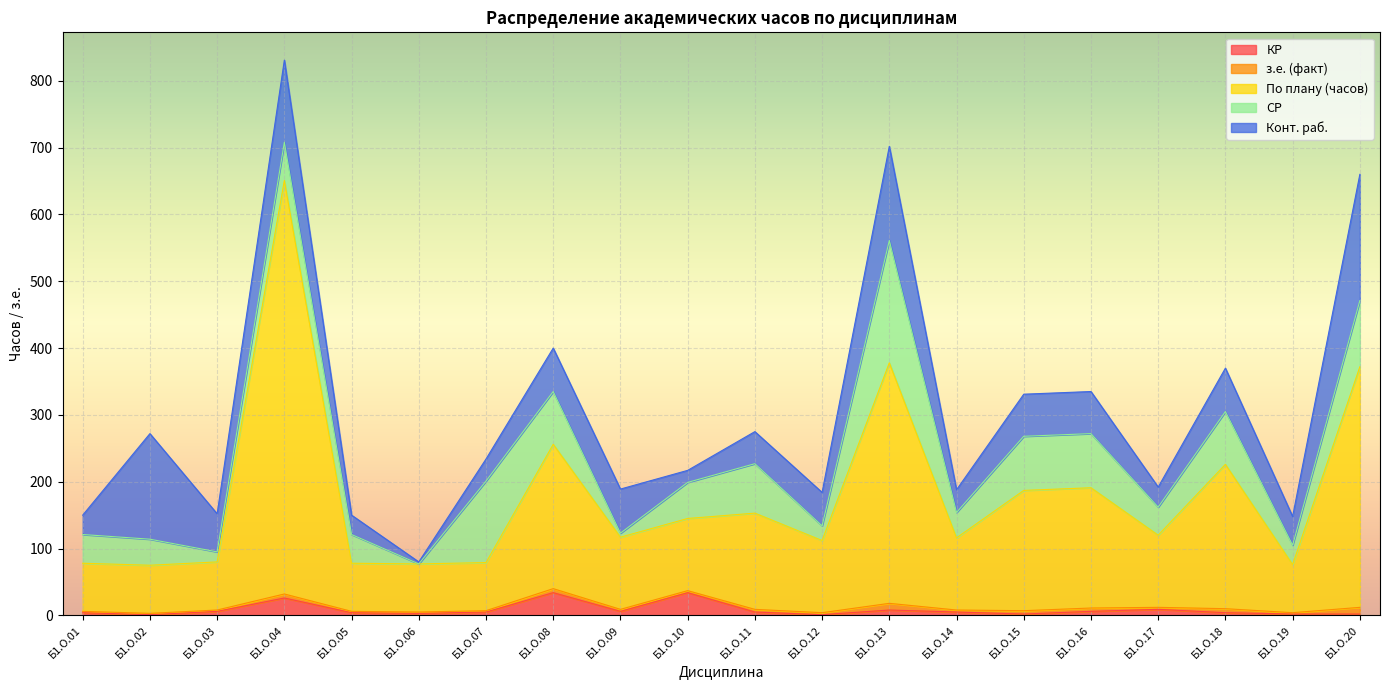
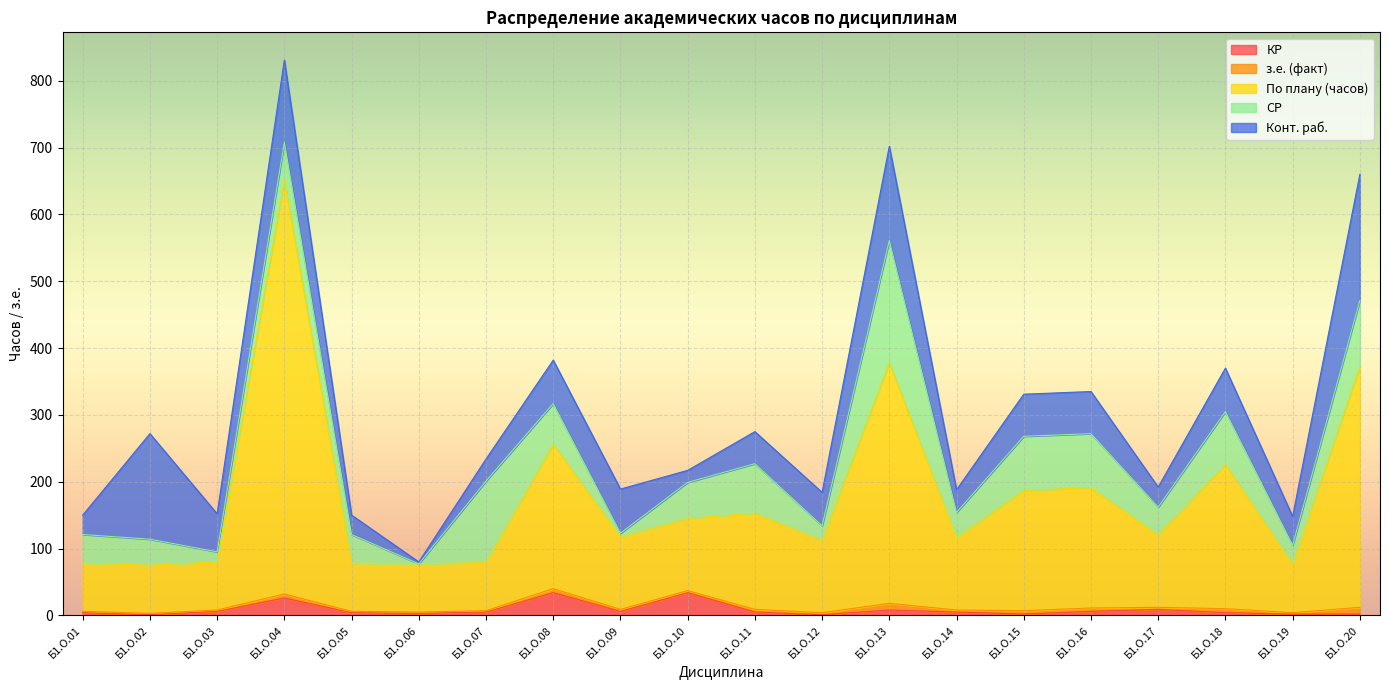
  {
    "КР": {
      "Б1.О.04": 30,
      "Б1.О.08": 30,
      "Б1.О.11": 10,
      "Б1.О.13": 10,
      "Б1.О.15": 0,
      "Б1.О.16": 10,
      "Б1.О.18": 0,
      "Б1.О.20": 0
    },
    "з.е. (факт)": {
      "Б1.О.04": 10,
      "Б1.О.08": 10,
      "Б1.О.11": 0,
      "Б1.О.13": 10,
      "Б1.О.15": 10,
      "Б1.О.16": 10,
      "Б1.О.18": 10,
      "Б1.О.20": 10
    },
    "По плану (часов)": {
      "Б1.О.01": 70,
      "Б1.О.02": 70,
      "Б1.О.03": 70,
      "Б1.О.04": 620,
      "Б1.О.05": 70,
      "Б1.О.07": 70,
      "Б1.О.08": 220,
      "Б1.О.09": 110,
      "Б1.О.10": 110,
      "Б1.О.11": 140,
      "Б1.О.12": 110,
      "Б1.О.13": 360,
      "Б1.О.14": 110,
      "Б1.О.15": 180,
      "Б1.О.16": 180,
      "Б1.О.17": 110,
      "Б1.О.18": 220,
      "Б1.О.19": 70,
      "Б1.О.20": 360
    },
    "СР": {
      "Б1.О.01": 40,
      "Б1.О.02": 40,
      "Б1.О.03": 20,
      "Б1.О.04": 60,
      "Б1.О.05": 40,
      "Б1.О.07": 120,
-     "Б1.О.08": 80,
+     "Б1.О.08": 60,
      "Б1.О.09": 10,
      "Б1.О.10": 50,
      "Б1.О.11": 70,
      "Б1.О.12": 20,
      "Б1.О.13": 180,
      "Б1.О.14": 40,
      "Б1.О.15": 80,
      "Б1.О.16": 80,
      "Б1.О.17": 40,
      "Б1.О.18": 80,
      "Б1.О.19": 30,
      "Б1.О.20": 100
    },
    "Конт. раб.": {
      "Б1.О.01": 30,
      "Б1.О.02": 160,
      "Б1.О.03": 60,
      "Б1.О.04": 120,
      "Б1.О.05": 30,
      "Б1.О.07": 30,
      "Б1.О.08": 70,
      "Б1.О.09": 70,
      "Б1.О.10": 20,
      "Б1.О.11": 50,
      "Б1.О.12": 50,
      "Б1.О.13": 140,
      "Б1.О.14": 30,
      "Б1.О.15": 60,
      "Б1.О.16": 60,
      "Б1.О.17": 30,
      "Б1.О.18": 70,
      "Б1.О.19": 40,
      "Б1.О.20": 190
    }
  }
